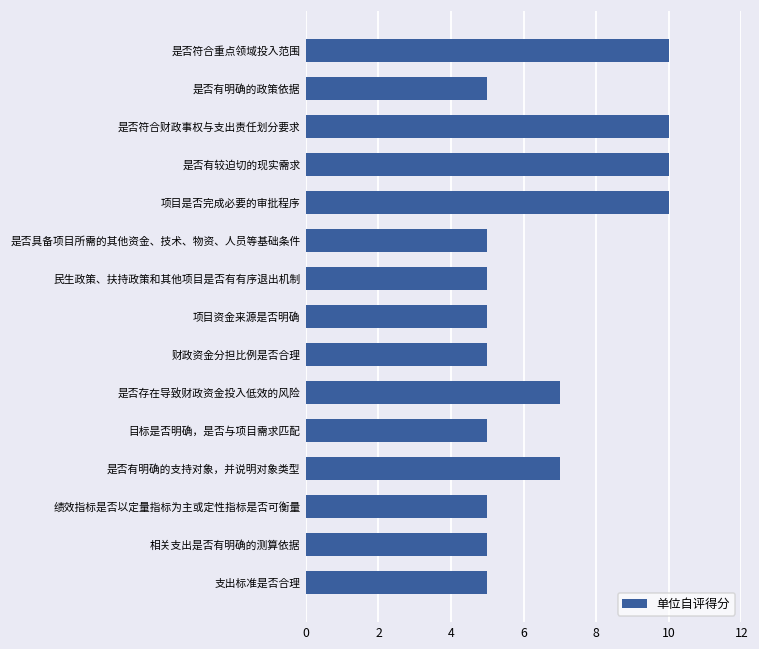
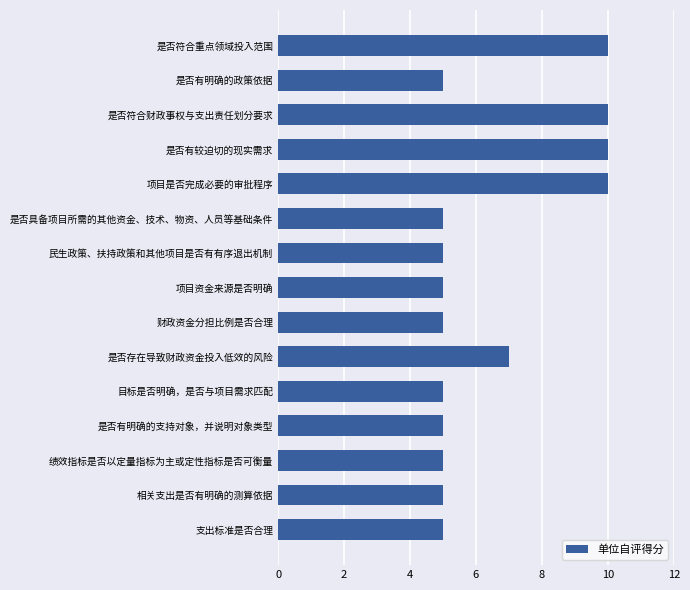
  {
    "是否符合重点领域投入范围": 10,
    "是否有明确的政策依据": 5,
    "是否符合财政事权与支出责任划分要求": 10,
    "是否有较迫切的现实需求": 10,
    "项目是否完成必要的审批程序": 10,
    "是否具备项目所需的其他资金、技术、物资、人员等基础条件": 5,
    "民生政策、扶持政策和其他项目是否有有序退出机制": 5,
    "项目资金来源是否明确": 5,
    "财政资金分担比例是否合理": 5,
    "是否存在导致财政资金投入低效的风险": 7,
    "目标是否明确，是否与项目需求匹配": 5,
-   "是否有明确的支持对象，并说明对象类型": 7,
+   "是否有明确的支持对象，并说明对象类型": 5,
    "绩效指标是否以定量指标为主或定性指标是否可衡量": 5,
    "相关支出是否有明确的测算依据": 5,
    "支出标准是否合理": 5
  }
